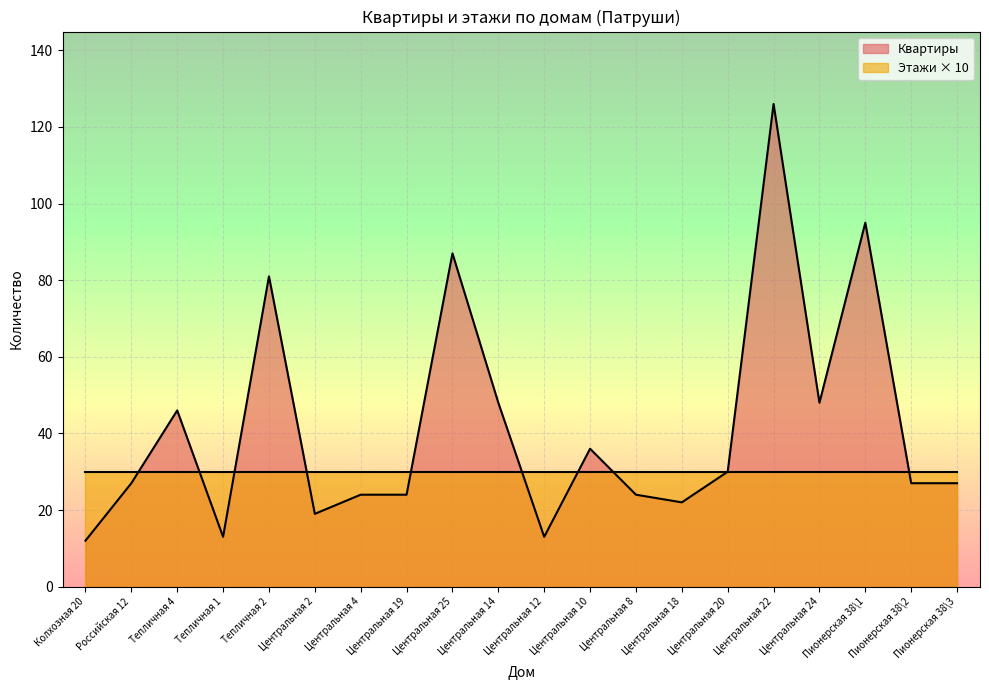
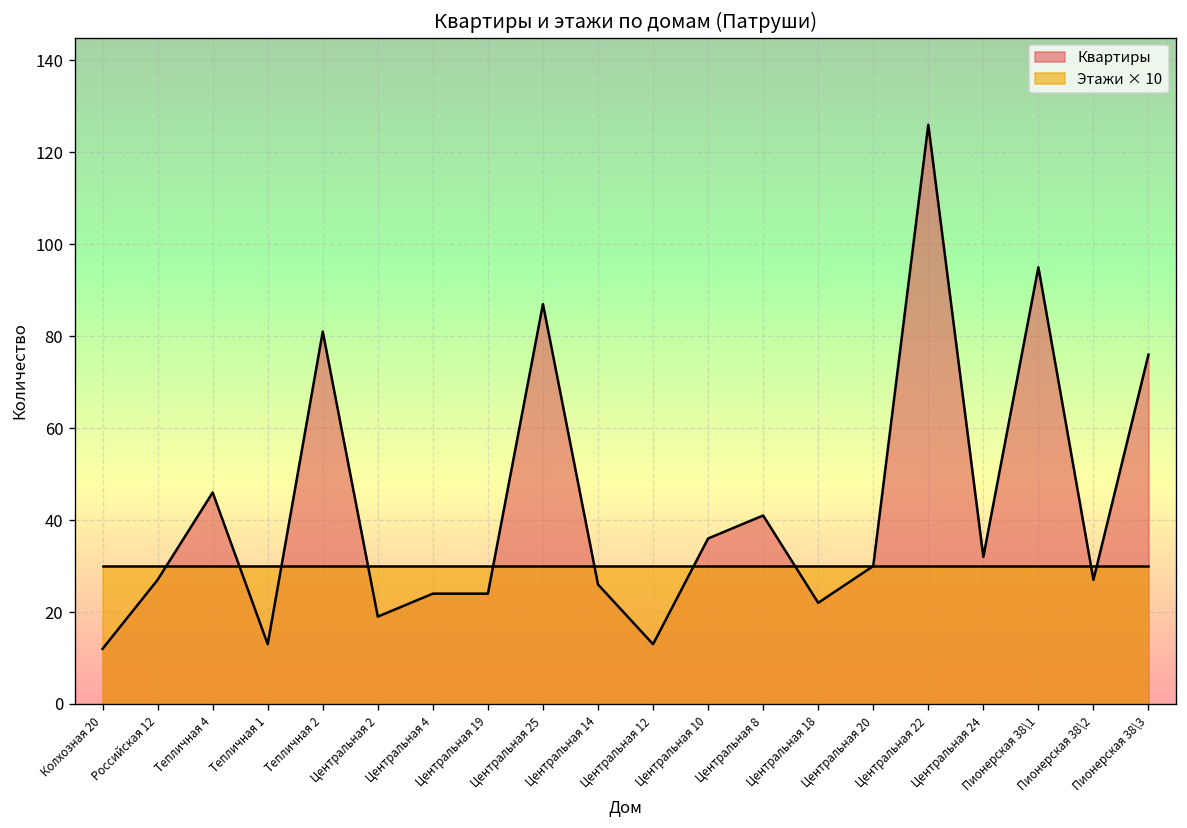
  {
    "Квартиры": {
      "Колхозная 20": 12,
      "Российская 12": 27,
      "Тепличная 4": 46,
      "Тепличная 1": 13,
      "Тепличная 2": 81,
      "Центральная 2": 19,
      "Центральная 4": 24,
      "Центральная 19": 24,
      "Центральная 25": 87,
-     "Центральная 14": 48,
+     "Центральная 14": 26,
      "Центральная 12": 13,
      "Центральная 10": 36,
-     "Центральная 8": 24,
+     "Центральная 8": 41,
      "Центральная 18": 22,
      "Центральная 22": 126,
-     "Центральная 24": 48,
+     "Центральная 24": 32,
      "Пионерская 38\\1": 95,
      "Пионерская 38\\2": 27,
-     "Пионерская 38\\3": 27
+     "Пионерская 38\\3": 76
    },
    "Этажи × 10": {
      "Колхозная 20": 30,
      "Российская 12": 30,
      "Тепличная 4": 30,
      "Тепличная 1": 30,
      "Тепличная 2": 30,
      "Центральная 2": 30,
      "Центральная 4": 30,
      "Центральная 19": 30,
      "Центральная 25": 30,
      "Центральная 14": 30,
      "Центральная 12": 30,
      "Центральная 10": 30,
      "Центральная 8": 30,
      "Центральная 18": 30,
      "Центральная 22": 30,
      "Центральная 24": 30,
      "Пионерская 38\\1": 30,
      "Пионерская 38\\2": 30,
      "Пионерская 38\\3": 30
    }
  }
